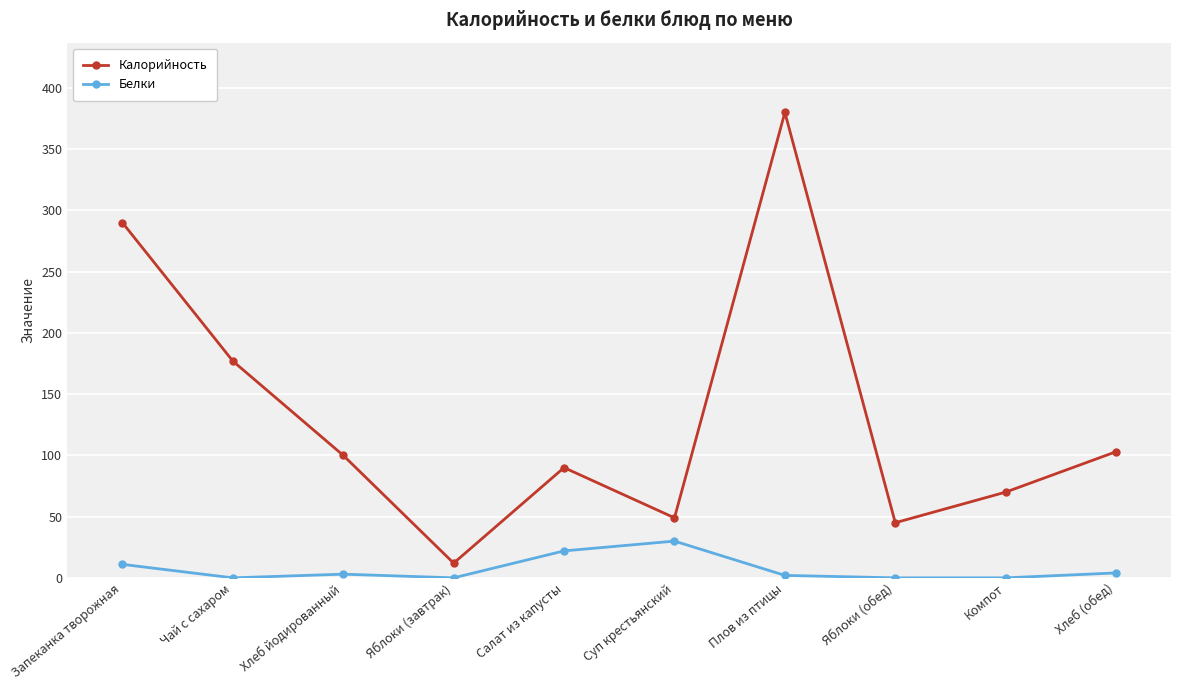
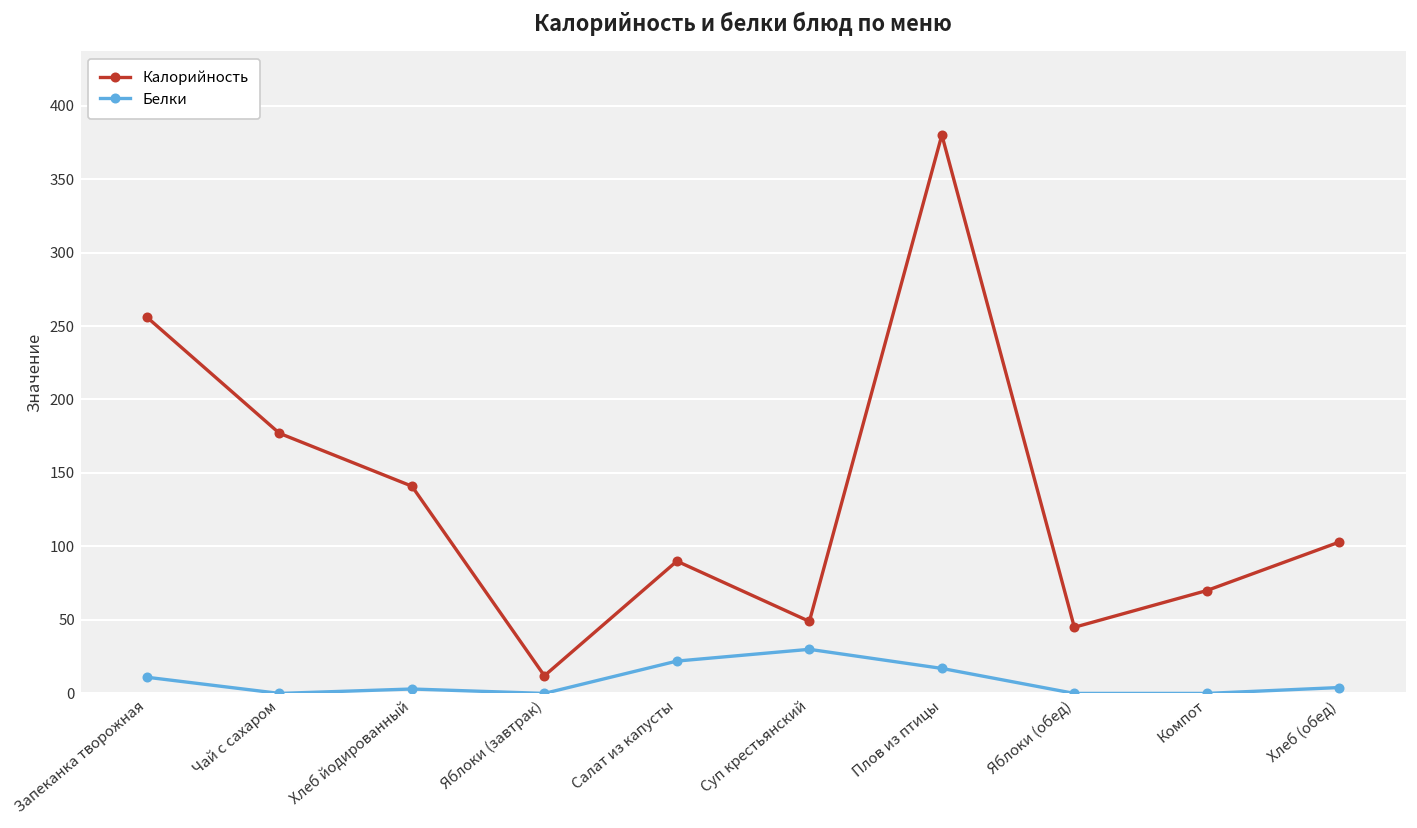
  {
    "Калорийность": {
-     "Запеканка творожная": 290,
+     "Запеканка творожная": 256,
      "Чай с сахаром": 177,
-     "Хлеб йодированный": 100,
+     "Хлеб йодированный": 141,
      "Яблоки (завтрак)": 12,
      "Салат из капусты": 90,
      "Суп крестьянский": 49,
      "Плов из птицы": 380,
      "Яблоки (обед)": 45,
      "Компот": 70,
      "Хлеб (обед)": 103
    },
    "Белки": {
      "Запеканка творожная": 11,
      "Чай с сахаром": 0,
      "Хлеб йодированный": 3,
      "Яблоки (завтрак)": 0,
      "Салат из капусты": 22,
      "Суп крестьянский": 30,
-     "Плов из птицы": 2,
+     "Плов из птицы": 17,
      "Яблоки (обед)": 0,
      "Компот": 0,
      "Хлеб (обед)": 4
    }
  }
